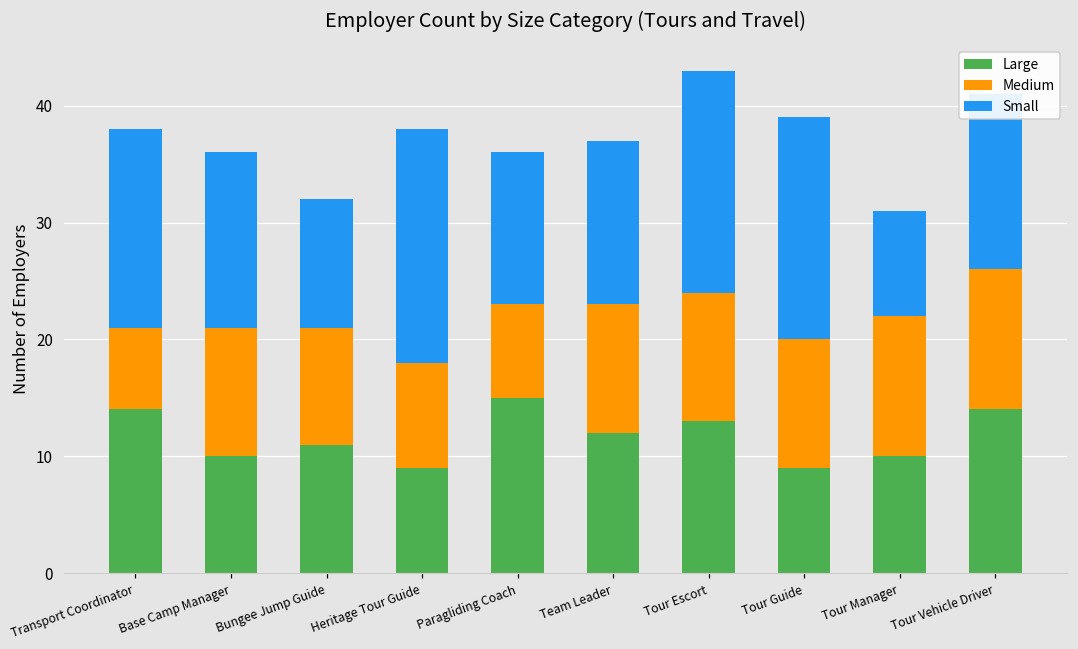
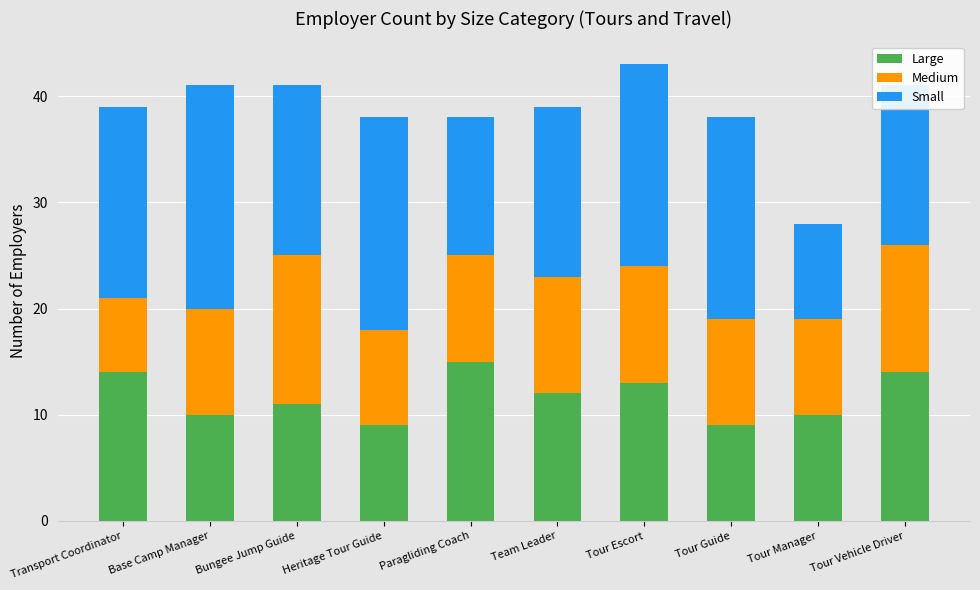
  {
    "Large": {
      "Transport Coordinator": 14,
      "Base Camp Manager": 10,
      "Bungee Jump Guide": 11,
      "Heritage Tour Guide": 9,
      "Paragliding Coach": 15,
      "Team Leader": 12,
      "Tour Escort": 13,
      "Tour Guide": 9,
      "Tour Manager": 10,
      "Tour Vehicle Driver": 14
    },
    "Medium": {
      "Transport Coordinator": 7,
-     "Base Camp Manager": 11,
-     "Bungee Jump Guide": 10,
+     "Base Camp Manager": 10,
+     "Bungee Jump Guide": 14,
      "Heritage Tour Guide": 9,
-     "Paragliding Coach": 8,
+     "Paragliding Coach": 10,
      "Team Leader": 11,
      "Tour Escort": 11,
-     "Tour Guide": 11,
-     "Tour Manager": 12,
+     "Tour Guide": 10,
+     "Tour Manager": 9,
      "Tour Vehicle Driver": 12
    },
    "Small": {
-     "Transport Coordinator": 17,
-     "Base Camp Manager": 15,
-     "Bungee Jump Guide": 11,
+     "Transport Coordinator": 18,
+     "Base Camp Manager": 21,
+     "Bungee Jump Guide": 16,
      "Heritage Tour Guide": 20,
      "Paragliding Coach": 13,
-     "Team Leader": 14,
+     "Team Leader": 16,
      "Tour Escort": 19,
      "Tour Guide": 19,
      "Tour Manager": 9
    }
  }
